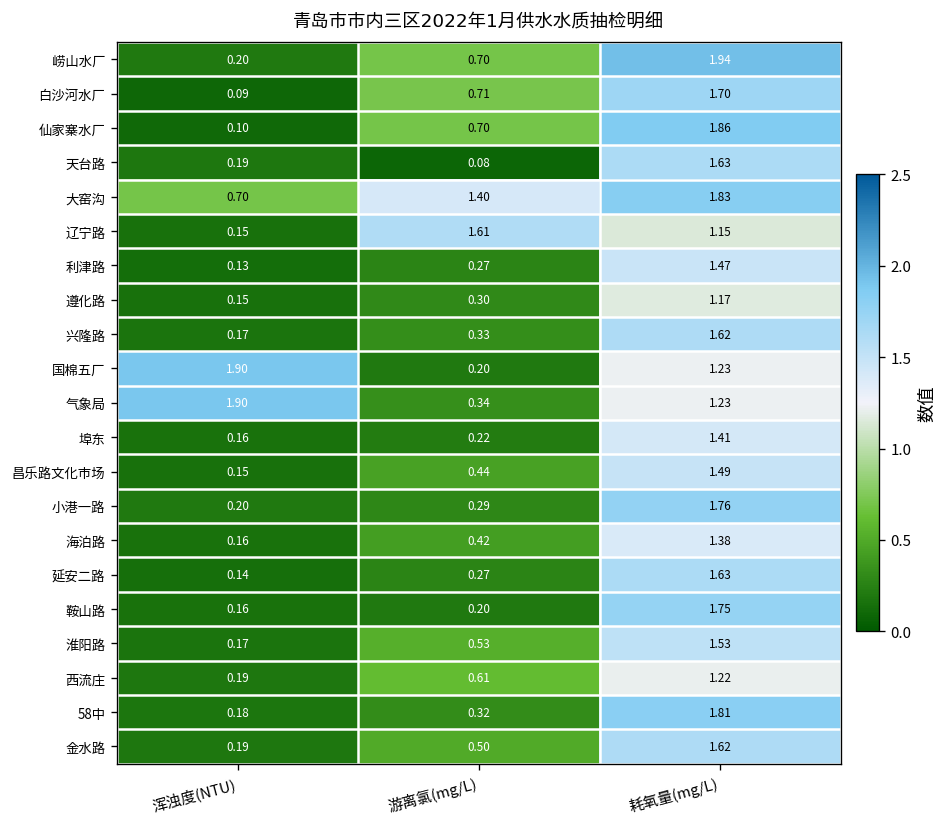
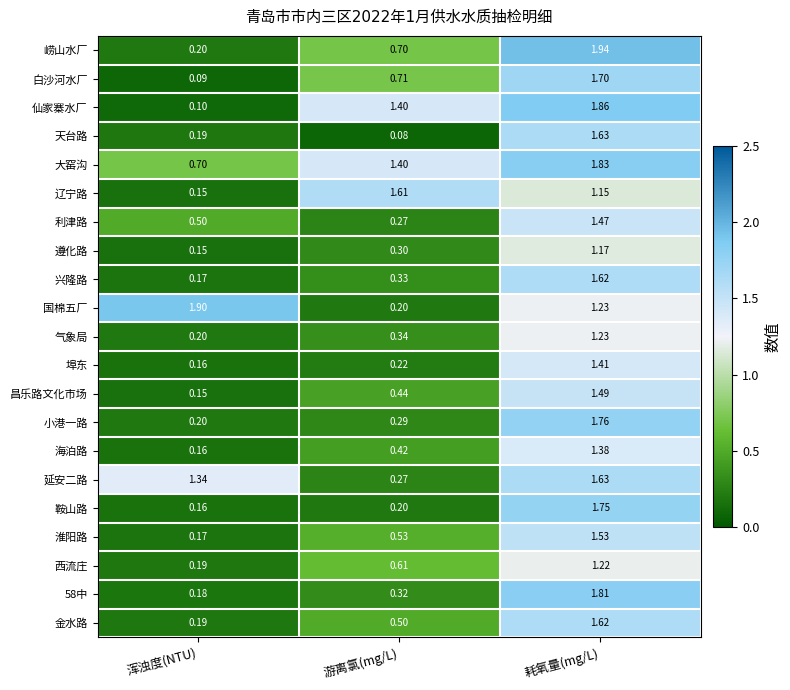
  {
    "崂山水厂": {
      "浑浊度(NTU)": 0.20,
      "游离氯(mg/L)": 0.70,
      "耗氧量(mg/L)": 1.94
    },
    "白沙河水厂": {
      "浑浊度(NTU)": 0.09,
      "游离氯(mg/L)": 0.71,
      "耗氧量(mg/L)": 1.70
    },
    "仙家寨水厂": {
      "浑浊度(NTU)": 0.10,
-     "游离氯(mg/L)": 0.70,
+     "游离氯(mg/L)": 1.40,
      "耗氧量(mg/L)": 1.86
    },
    "天台路": {
      "浑浊度(NTU)": 0.19,
      "游离氯(mg/L)": 0.08,
      "耗氧量(mg/L)": 1.63
    },
    "大窑沟": {
      "浑浊度(NTU)": 0.70,
      "游离氯(mg/L)": 1.40,
      "耗氧量(mg/L)": 1.83
    },
    "辽宁路": {
      "浑浊度(NTU)": 0.15,
      "游离氯(mg/L)": 1.61,
      "耗氧量(mg/L)": 1.15
    },
    "利津路": {
-     "浑浊度(NTU)": 0.13,
+     "浑浊度(NTU)": 0.50,
      "游离氯(mg/L)": 0.27,
      "耗氧量(mg/L)": 1.47
    },
    "遵化路": {
      "浑浊度(NTU)": 0.15,
      "游离氯(mg/L)": 0.30,
      "耗氧量(mg/L)": 1.17
    },
    "兴隆路": {
      "浑浊度(NTU)": 0.17,
      "游离氯(mg/L)": 0.33,
      "耗氧量(mg/L)": 1.62
    },
    "国棉五厂": {
      "浑浊度(NTU)": 1.90,
      "游离氯(mg/L)": 0.20,
      "耗氧量(mg/L)": 1.23
    },
    "气象局": {
-     "浑浊度(NTU)": 1.90,
+     "浑浊度(NTU)": 0.20,
      "游离氯(mg/L)": 0.34,
      "耗氧量(mg/L)": 1.23
    },
    "埠东": {
      "浑浊度(NTU)": 0.16,
      "游离氯(mg/L)": 0.22,
      "耗氧量(mg/L)": 1.41
    },
    "昌乐路文化市场": {
      "浑浊度(NTU)": 0.15,
      "游离氯(mg/L)": 0.44,
      "耗氧量(mg/L)": 1.49
    },
    "小港一路": {
      "浑浊度(NTU)": 0.20,
      "游离氯(mg/L)": 0.29,
      "耗氧量(mg/L)": 1.76
    },
    "海泊路": {
      "浑浊度(NTU)": 0.16,
      "游离氯(mg/L)": 0.42,
      "耗氧量(mg/L)": 1.38
    },
    "延安二路": {
-     "浑浊度(NTU)": 0.14,
+     "浑浊度(NTU)": 1.34,
      "游离氯(mg/L)": 0.27,
      "耗氧量(mg/L)": 1.63
    },
    "鞍山路": {
      "浑浊度(NTU)": 0.16,
      "游离氯(mg/L)": 0.20,
      "耗氧量(mg/L)": 1.75
    },
    "淮阳路": {
      "浑浊度(NTU)": 0.17,
      "游离氯(mg/L)": 0.53,
      "耗氧量(mg/L)": 1.53
    },
    "西流庄": {
      "浑浊度(NTU)": 0.19,
      "游离氯(mg/L)": 0.61,
      "耗氧量(mg/L)": 1.22
    },
    "58中": {
      "浑浊度(NTU)": 0.18,
      "游离氯(mg/L)": 0.32,
      "耗氧量(mg/L)": 1.81
    },
    "金水路": {
      "浑浊度(NTU)": 0.19,
      "游离氯(mg/L)": 0.50,
      "耗氧量(mg/L)": 1.62
    }
  }
